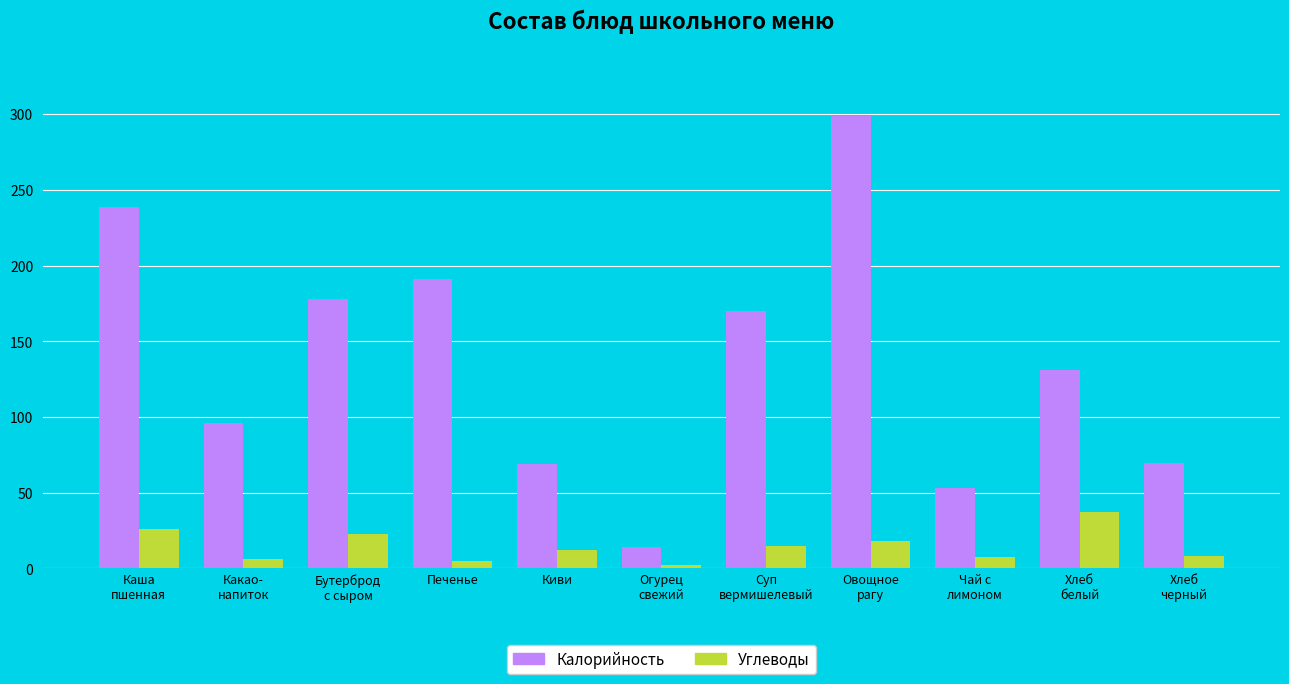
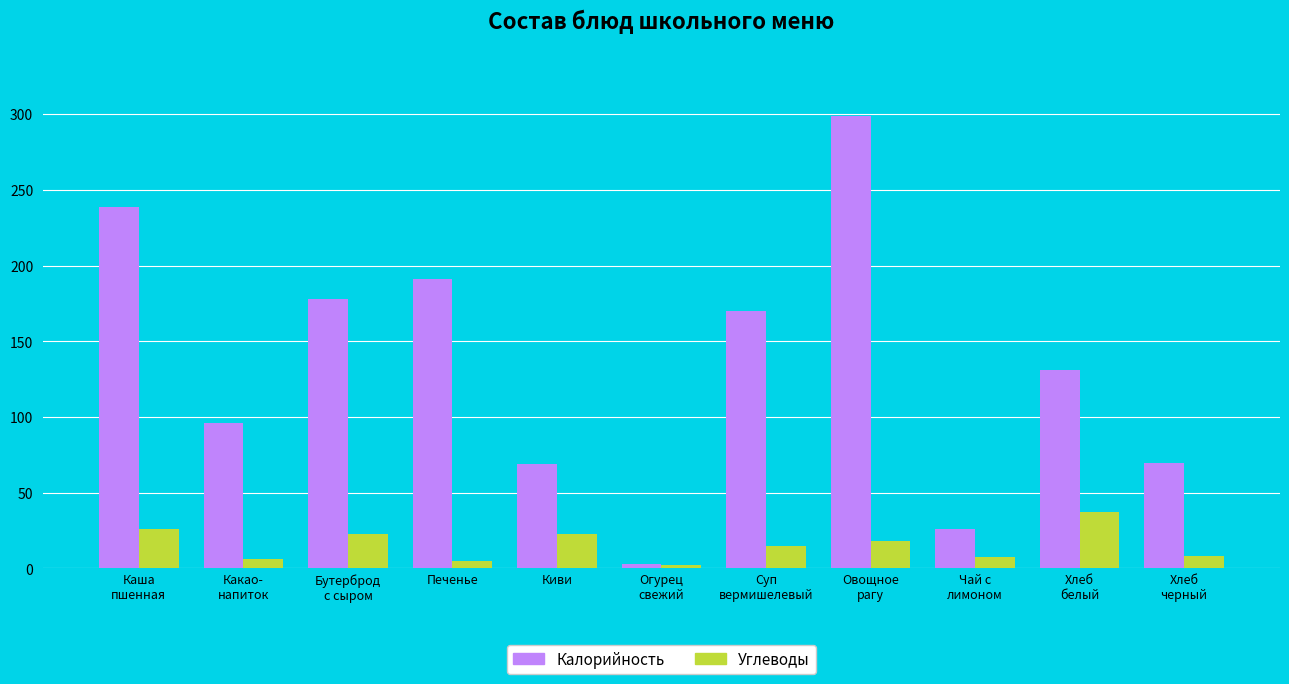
  {
    "Калорийность": {
      "Каша пшенная": 239,
      "Какао- напиток": 96,
      "Бутерброд с сыром": 178,
      "Печенье": 191,
      "Киви": 69,
-     "Огурец свежий": 14,
+     "Огурец свежий": 3,
      "Суп вермишелевый": 170,
      "Овощное рагу": 299,
-     "Чай с лимоном": 53,
+     "Чай с лимоном": 26,
      "Хлеб белый": 131,
      "Хлеб черный": 70
    },
    "Углеводы": {
      "Каша пшенная": 26,
      "Какао- напиток": 6,
      "Бутерброд с сыром": 23,
      "Печенье": 5,
-     "Киви": 12,
+     "Киви": 23,
      "Огурец свежий": 2,
      "Суп вермишелевый": 15,
      "Овощное рагу": 18,
      "Чай с лимоном": 8,
      "Хлеб белый": 37,
      "Хлеб черный": 8
    }
  }
